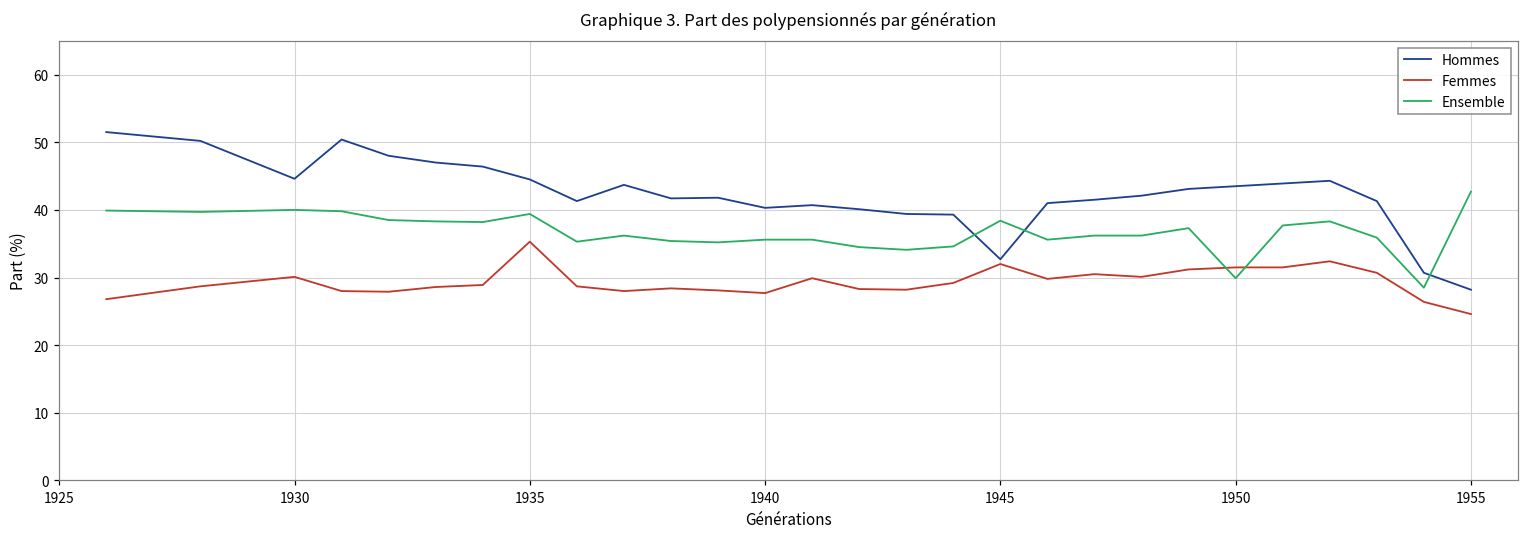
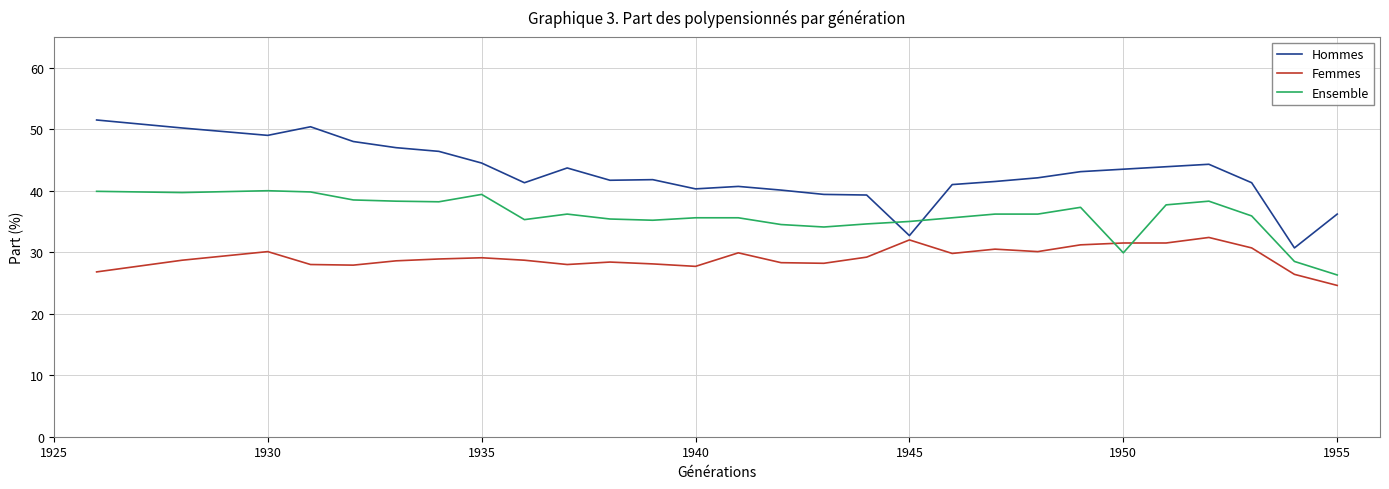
  {
    "Hommes": {
-     "1930": 45,
+     "1930": 49,
      "1935": 45,
      "1940": 40,
      "1945": 33,
      "1950": 44,
-     "1955": 28
+     "1955": 36
    },
    "Femmes": {
      "1930": 30,
-     "1935": 35,
+     "1935": 29,
      "1940": 28,
      "1945": 32,
      "1950": 32,
      "1955": 25
    },
    "Ensemble": {
      "1930": 40,
      "1935": 39,
      "1940": 36,
-     "1945": 38,
+     "1945": 35,
      "1950": 30,
-     "1955": 43
+     "1955": 26
    }
  }
